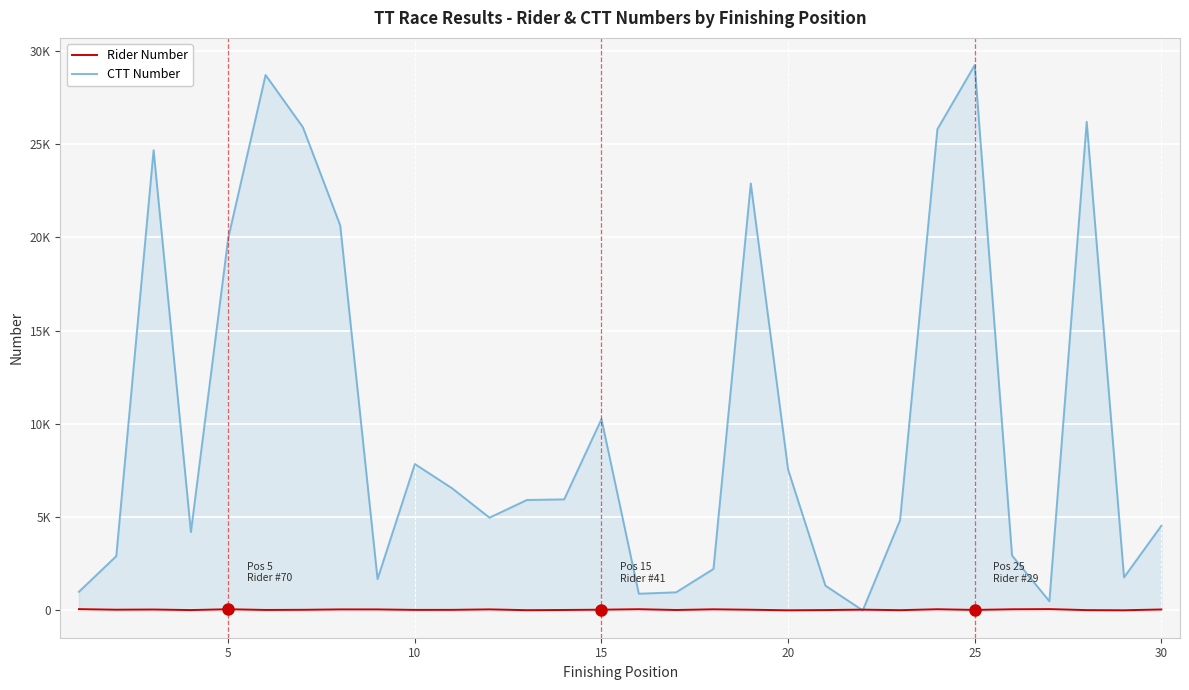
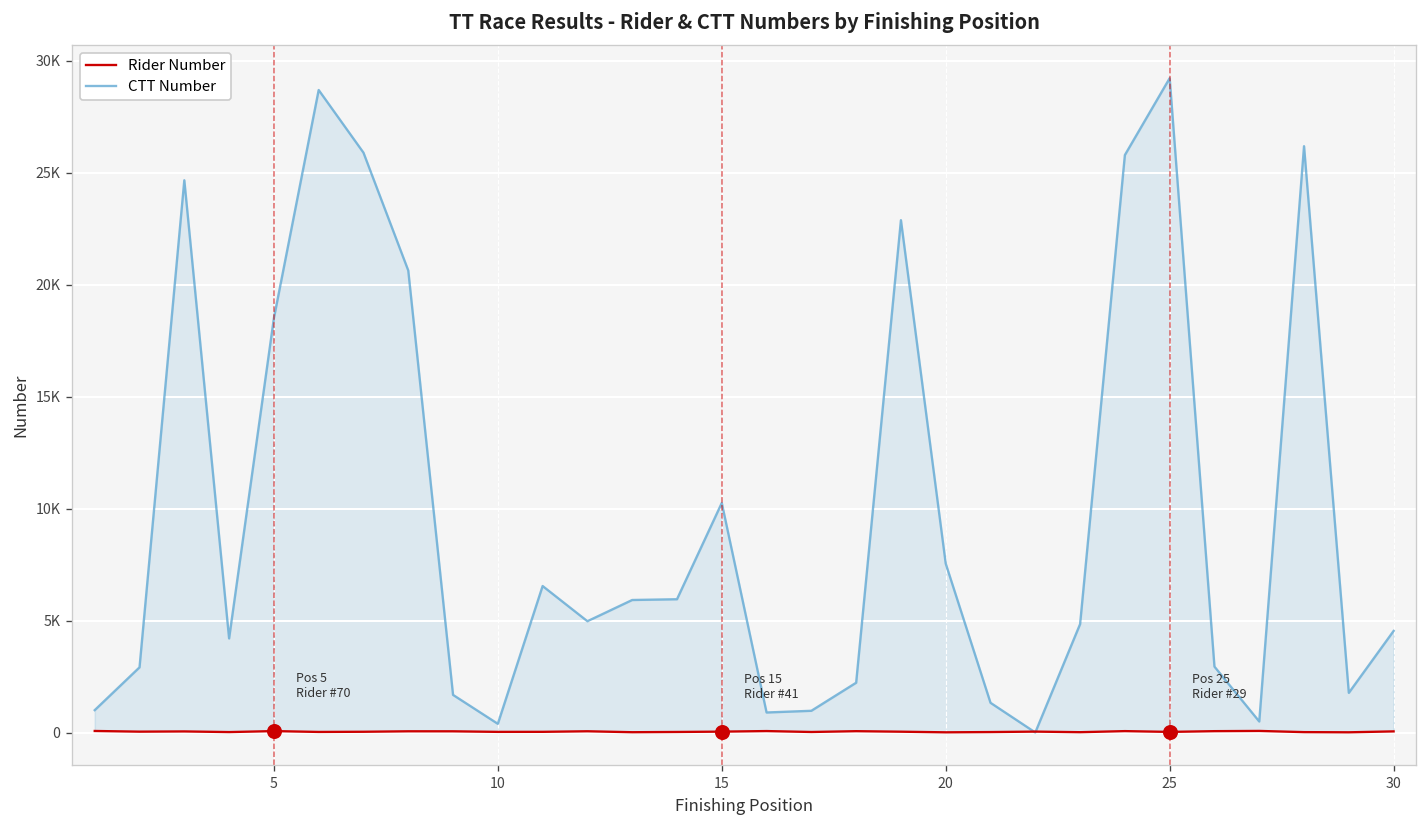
  {
    "CTT Number": {
-     "5": 20000,
-     "10": 7800,
+     "5": 18500,
+     "10": 400,
      "15": 10300,
      "20": 7500,
      "25": 29200,
      "30": 4500
    }
  }
